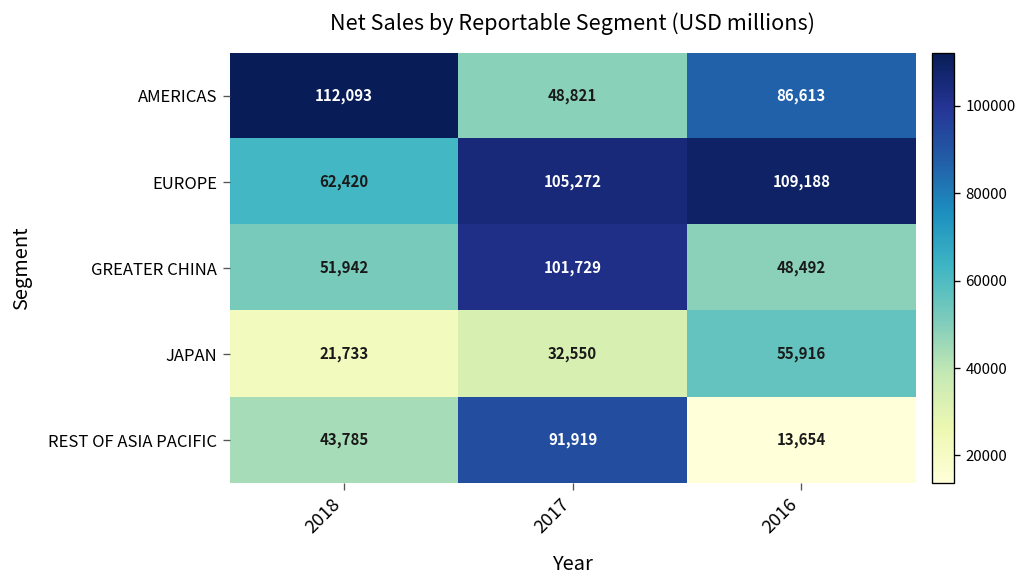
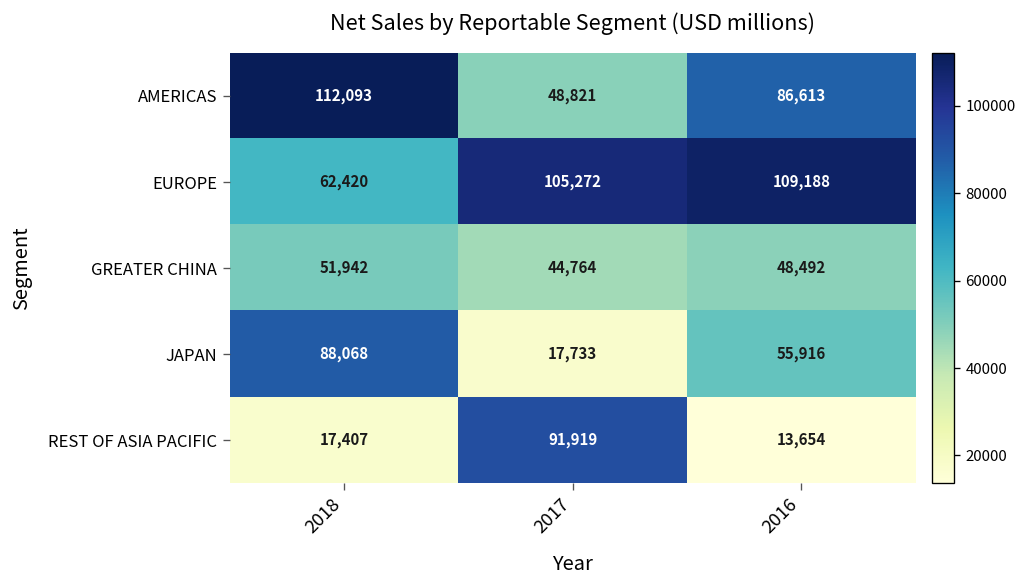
  {
    "AMERICAS": {
      "2018": "112,093",
      "2017": "48,821",
      "2016": "86,613"
    },
    "EUROPE": {
      "2018": "62,420",
      "2017": "105,272",
      "2016": "109,188"
    },
    "GREATER CHINA": {
      "2018": "51,942",
-     "2017": "101,729",
+     "2017": "44,764",
      "2016": "48,492"
    },
    "JAPAN": {
-     "2018": "21,733",
-     "2017": "32,550",
+     "2018": "88,068",
+     "2017": "17,733",
      "2016": "55,916"
    },
    "REST OF ASIA PACIFIC": {
-     "2018": "43,785",
+     "2018": "17,407",
      "2017": "91,919",
      "2016": "13,654"
    }
  }
